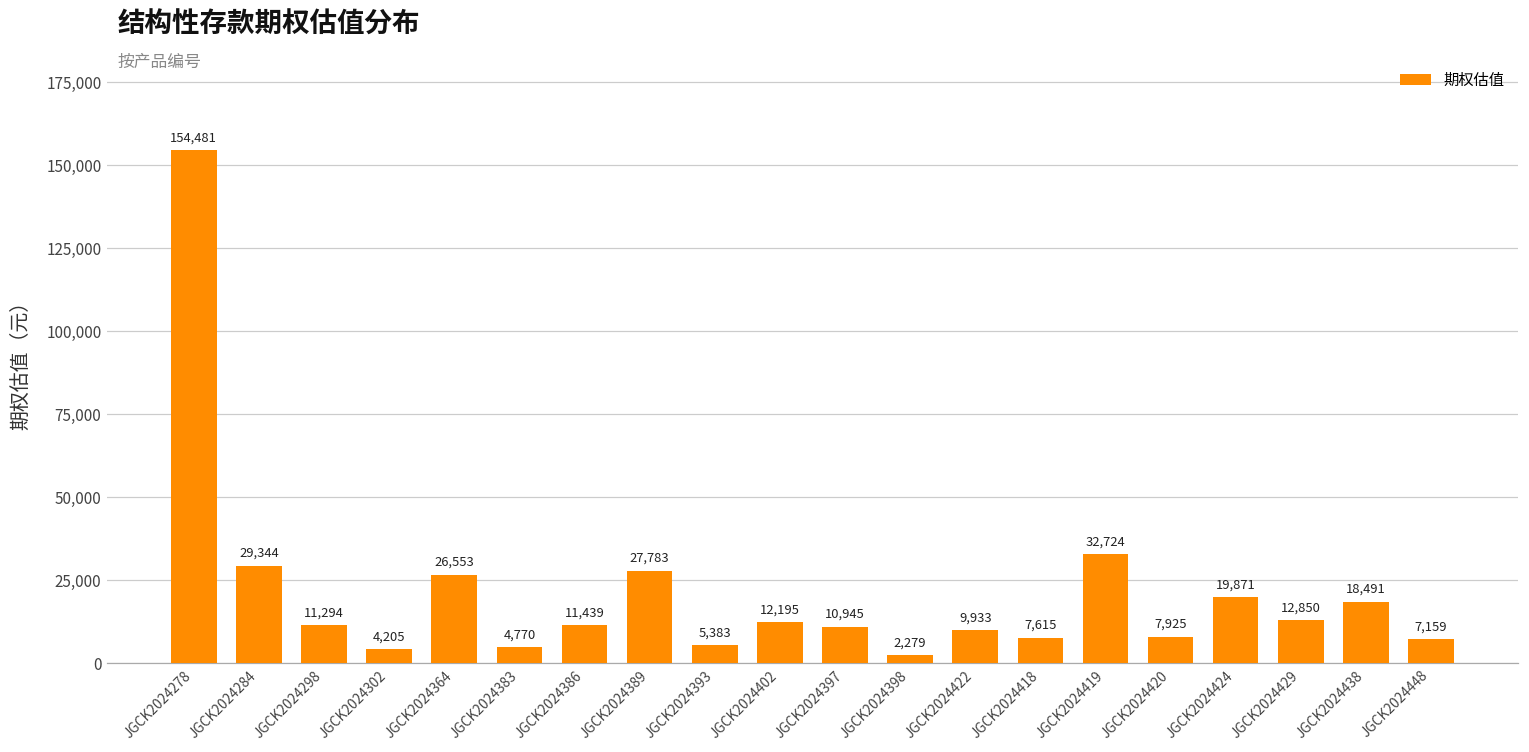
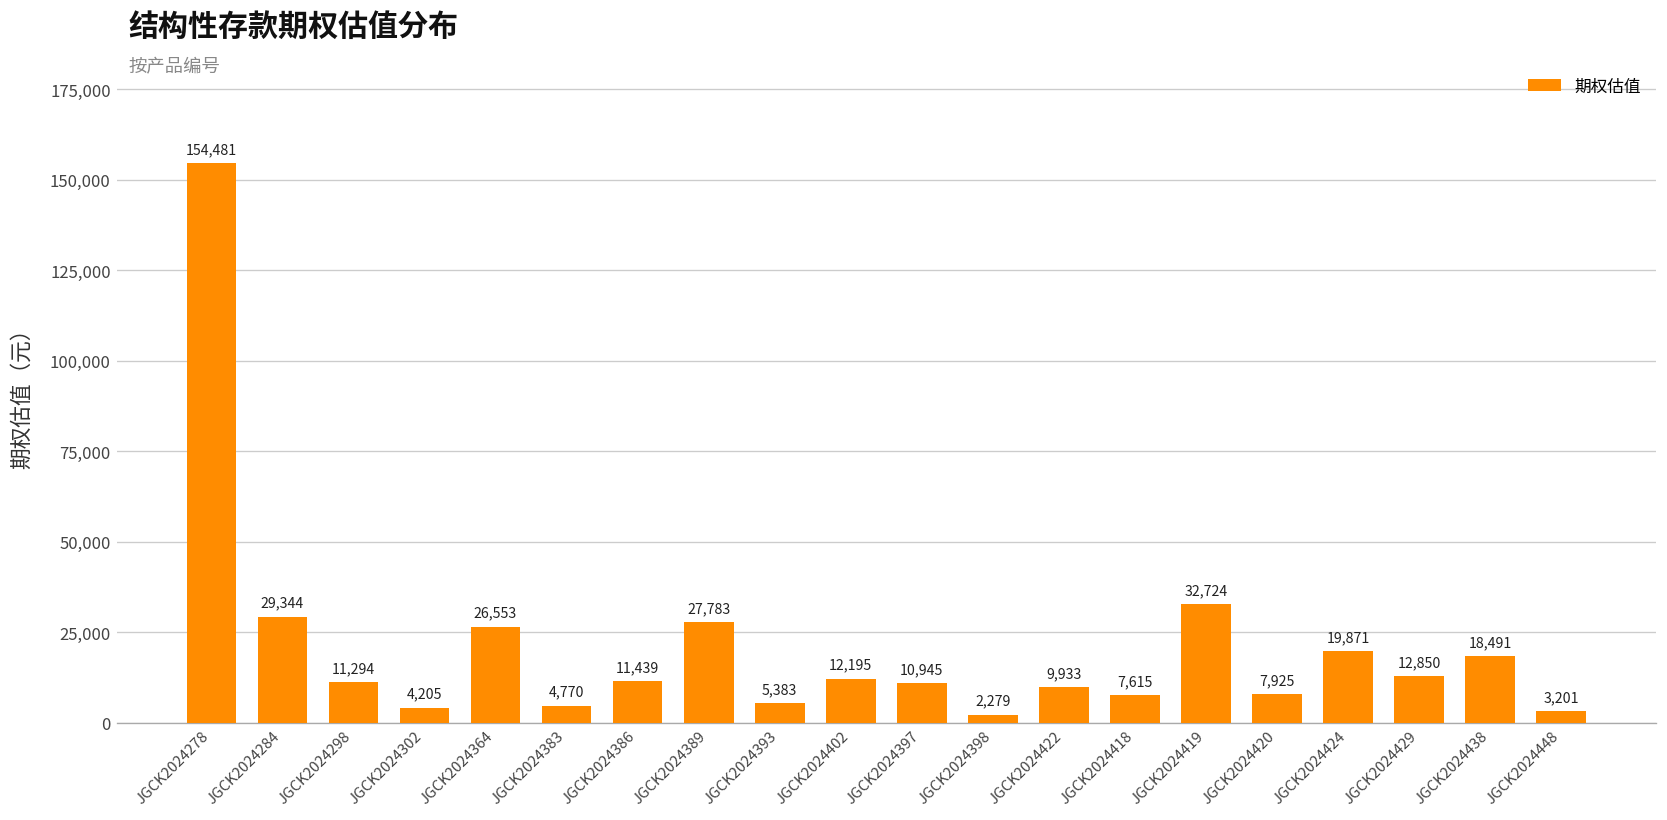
  {
    "JGCK2024278": "154,481",
    "JGCK2024364": "26,553",
    "JGCK2024383": "4,770",
    "JGCK2024386": "11,439",
    "JGCK2024393": "5,383",
    "JGCK2024402": "12,195",
    "JGCK2024397": "10,945",
    "JGCK2024422": "9,933",
    "JGCK2024419": "32,724",
    "JGCK2024420": "7,925",
    "JGCK2024424": "19,871",
-   "JGCK2024448": "7,159"
+   "JGCK2024448": "3,201"
  }
